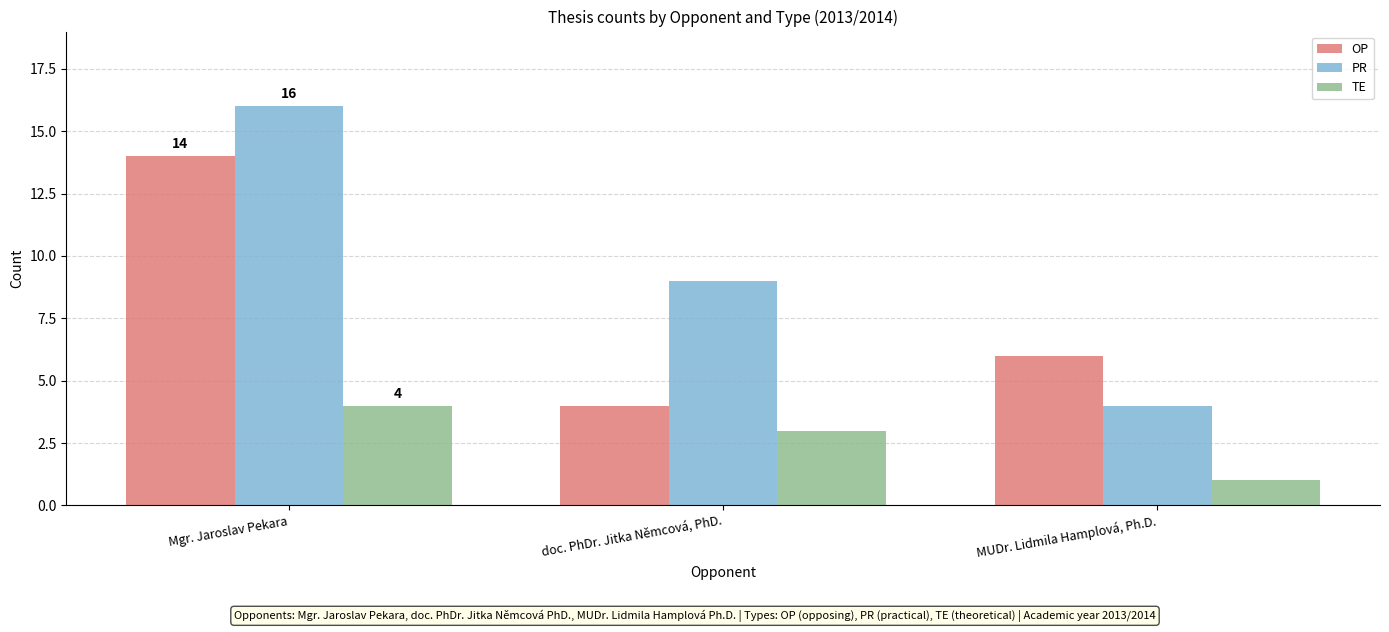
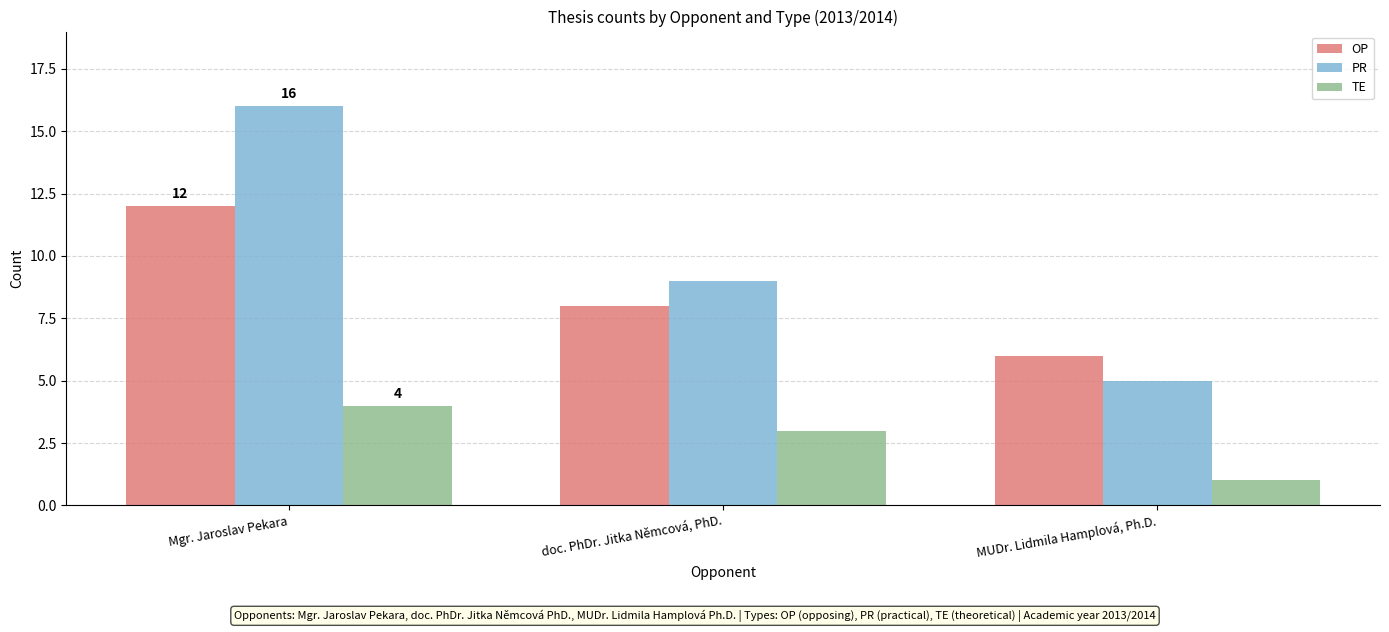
  {
    "OP": {
-     "Mgr. Jaroslav Pekara": 14,
-     "doc. PhDr. Jitka Němcová, PhD.": 4
+     "Mgr. Jaroslav Pekara": 12,
+     "doc. PhDr. Jitka Němcová, PhD.": 8
    },
    "PR": {
      "doc. PhDr. Jitka Němcová, PhD.": 9,
-     "MUDr. Lidmila Hamplová, Ph.D.": 4
+     "MUDr. Lidmila Hamplová, Ph.D.": 5
    },
    "TE": {
      "Mgr. Jaroslav Pekara": 4
    }
  }
